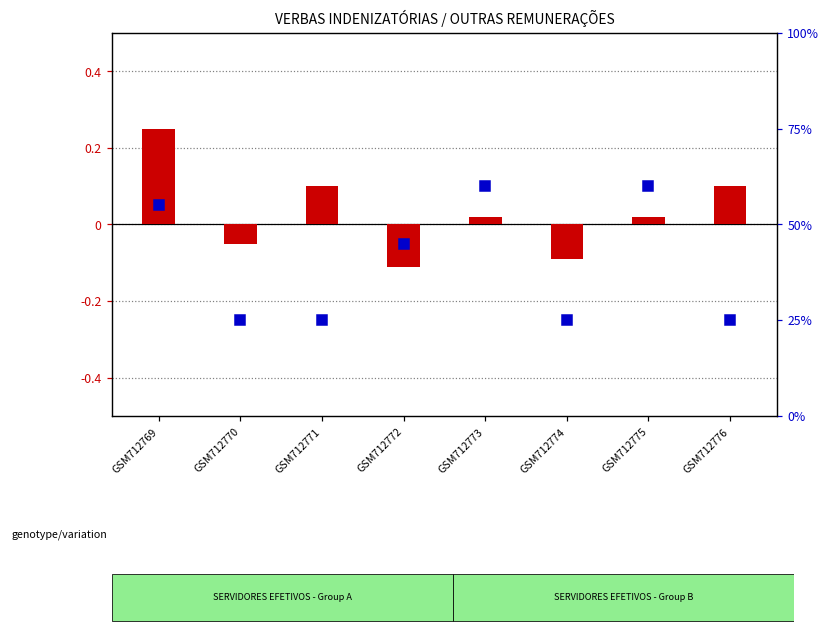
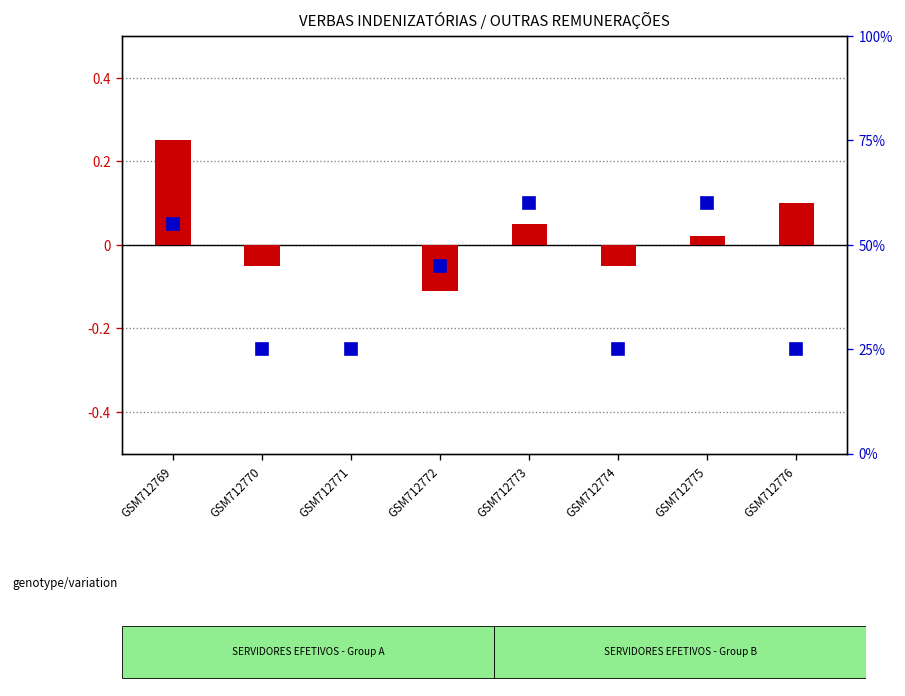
  {
    "transformed count": {
      "GSM712769": 0.25,
      "GSM712770": -0.05,
-     "GSM712771": 0.1,
+     "GSM712771": 0.0,
      "GSM712772": -0.11,
-     "GSM712773": 0.02,
-     "GSM712774": -0.09,
+     "GSM712773": 0.05,
+     "GSM712774": -0.05,
      "GSM712775": 0.02,
      "GSM712776": 0.10
    }
  }
